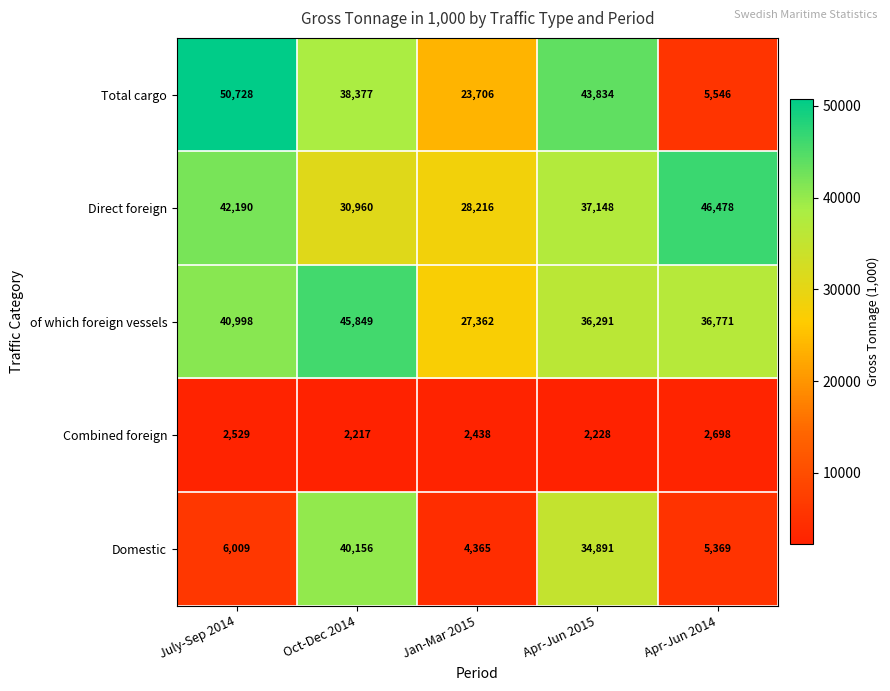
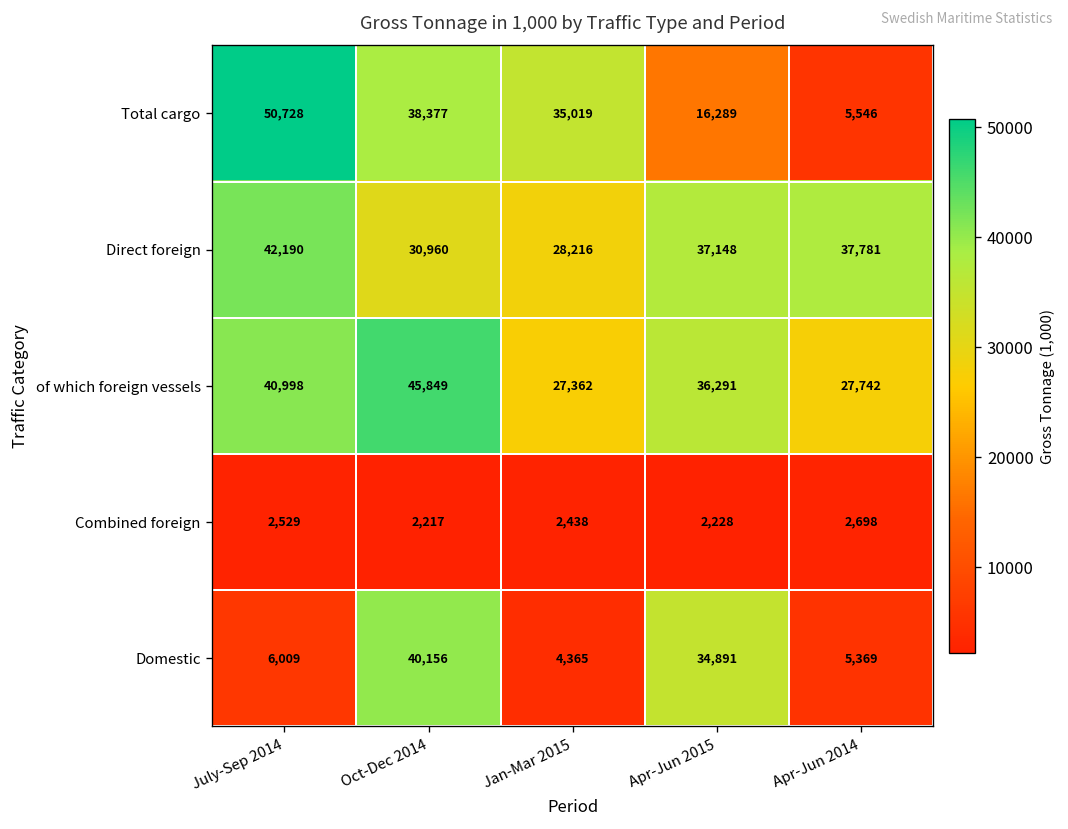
  {
    "Total cargo": {
      "July-Sep 2014": "50,728",
      "Oct-Dec 2014": "38,377",
-     "Jan-Mar 2015": "23,706",
-     "Apr-Jun 2015": "43,834",
+     "Jan-Mar 2015": "35,019",
+     "Apr-Jun 2015": "16,289",
      "Apr-Jun 2014": "5,546"
    },
    "Direct foreign": {
      "July-Sep 2014": "42,190",
      "Oct-Dec 2014": "30,960",
      "Jan-Mar 2015": "28,216",
      "Apr-Jun 2015": "37,148",
-     "Apr-Jun 2014": "46,478"
+     "Apr-Jun 2014": "37,781"
    },
    "of which foreign vessels": {
      "July-Sep 2014": "40,998",
      "Oct-Dec 2014": "45,849",
      "Jan-Mar 2015": "27,362",
      "Apr-Jun 2015": "36,291",
-     "Apr-Jun 2014": "36,771"
+     "Apr-Jun 2014": "27,742"
    },
    "Combined foreign": {
      "July-Sep 2014": "2,529",
      "Oct-Dec 2014": "2,217",
      "Jan-Mar 2015": "2,438",
      "Apr-Jun 2015": "2,228",
      "Apr-Jun 2014": "2,698"
    },
    "Domestic": {
      "July-Sep 2014": "6,009",
      "Oct-Dec 2014": "40,156",
      "Jan-Mar 2015": "4,365",
      "Apr-Jun 2015": "34,891",
      "Apr-Jun 2014": "5,369"
    }
  }
